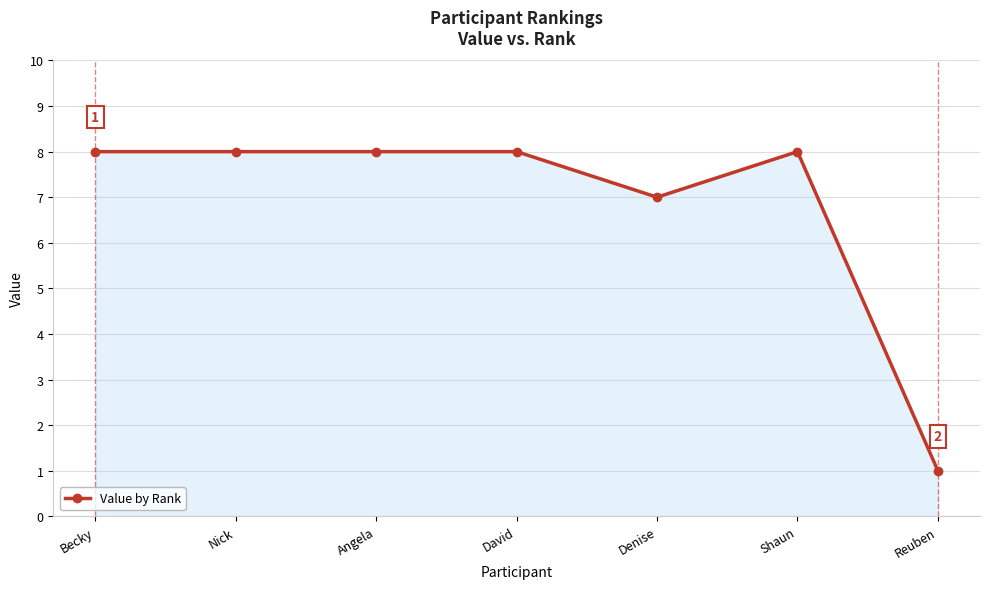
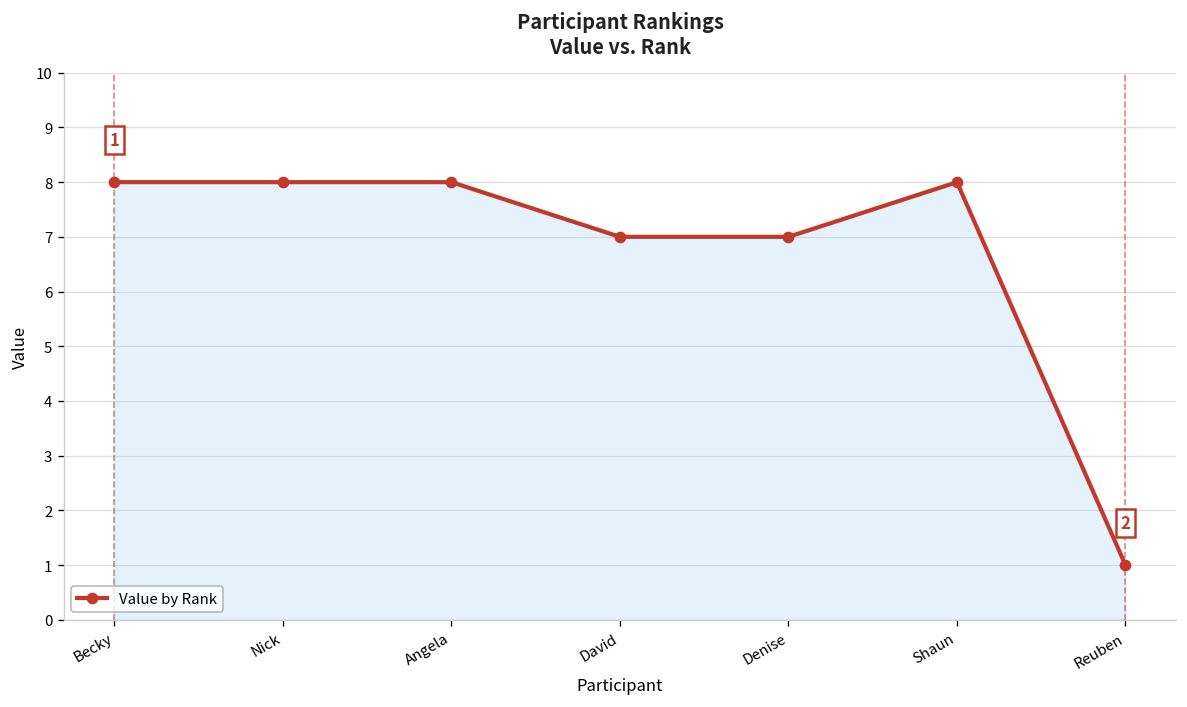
  {
    "Becky": 8,
    "Nick": 8,
    "Angela": 8,
-   "David": 8,
+   "David": 7,
    "Denise": 7,
    "Shaun": 8,
    "Reuben": 1
  }
